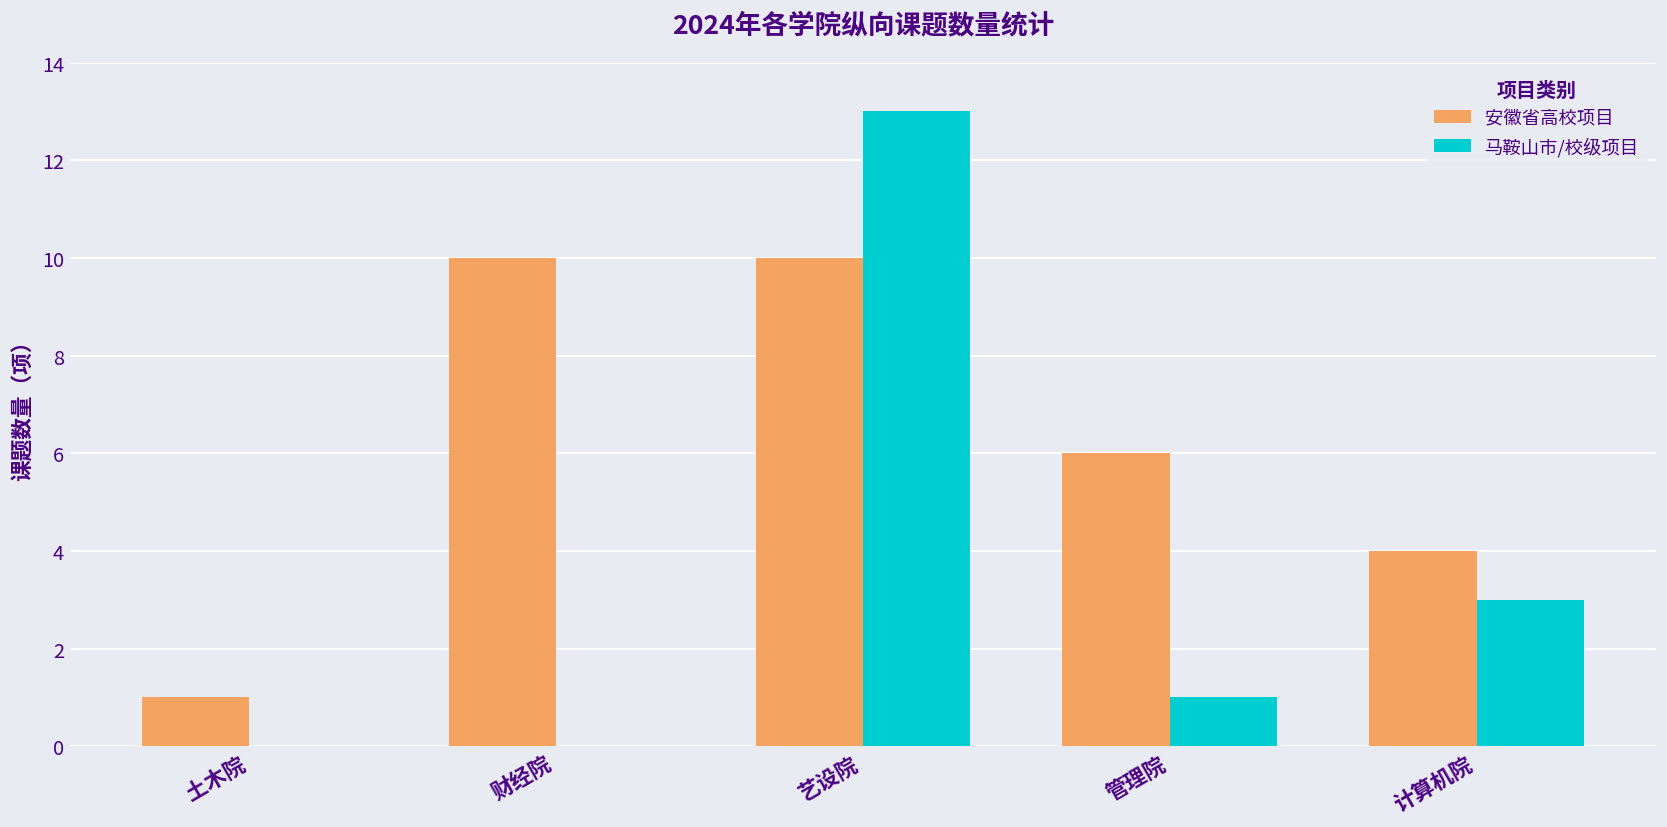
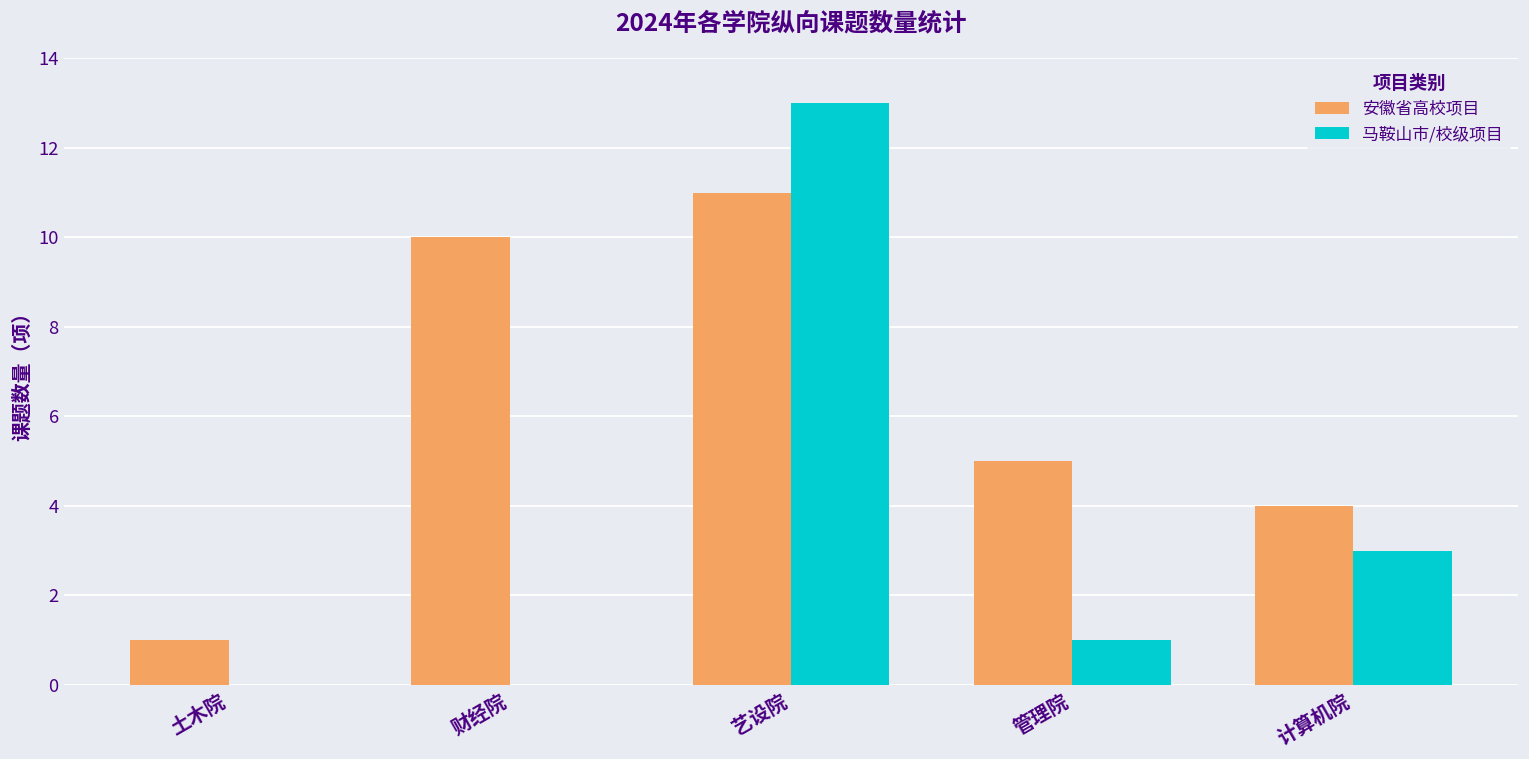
  {
    "安徽省高校项目": {
      "土木院": 1,
      "财经院": 10,
-     "艺设院": 10,
-     "管理院": 6,
+     "艺设院": 11,
+     "管理院": 5,
      "计算机院": 4
    },
    "马鞍山市/校级项目": {
      "土木院": 0,
      "财经院": 0,
      "艺设院": 13,
      "管理院": 1,
      "计算机院": 3
    }
  }
